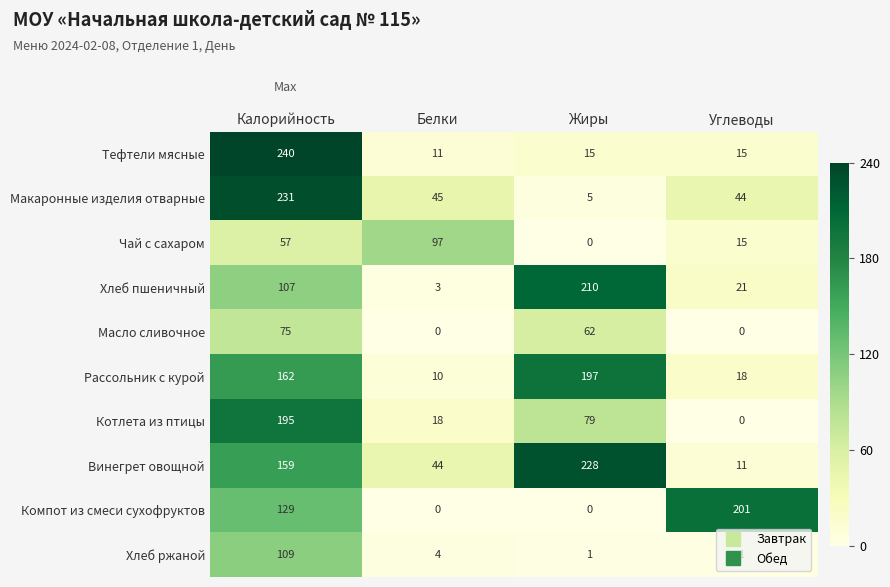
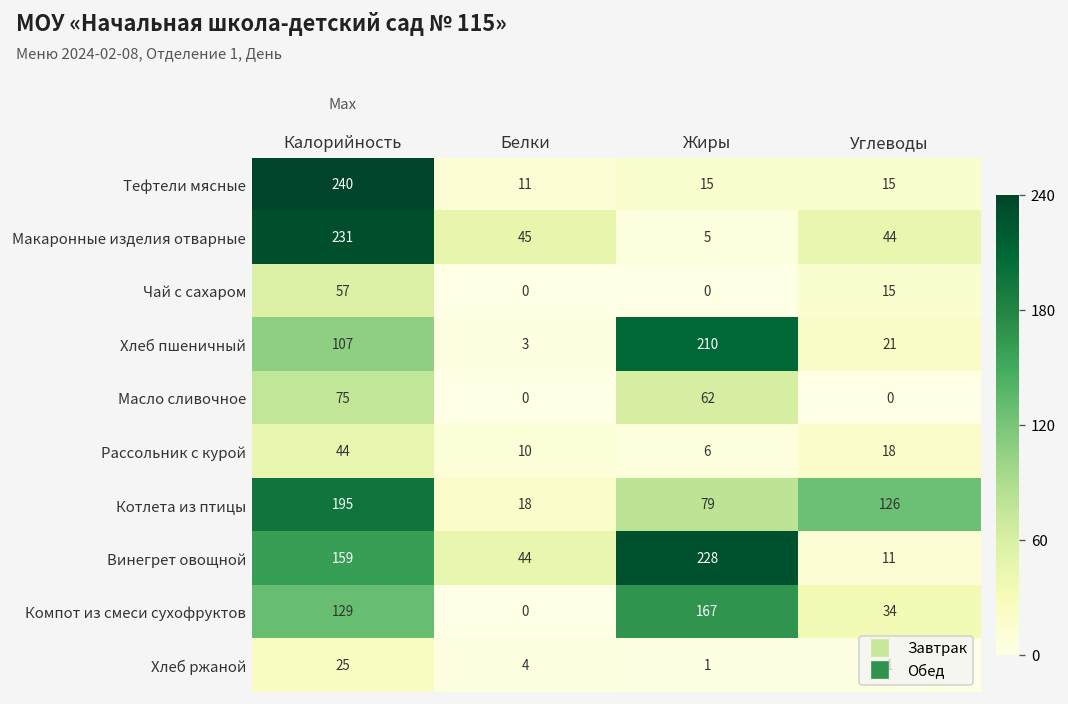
  {
    "Тефтели мясные": {
      "Калорийность": 240,
      "Белки": 11,
      "Жиры": 15,
      "Углеводы": 15
    },
    "Макаронные изделия отварные": {
      "Калорийность": 231,
      "Белки": 45,
      "Жиры": 5,
      "Углеводы": 44
    },
    "Чай с сахаром": {
      "Калорийность": 57,
-     "Белки": 97,
+     "Белки": 0,
      "Жиры": 0,
      "Углеводы": 15
    },
    "Хлеб пшеничный": {
      "Калорийность": 107,
      "Белки": 3,
      "Жиры": 210,
      "Углеводы": 21
    },
    "Масло сливочное": {
      "Калорийность": 75,
      "Белки": 0,
      "Жиры": 62,
      "Углеводы": 0
    },
    "Рассольник с курой": {
-     "Калорийность": 162,
+     "Калорийность": 44,
      "Белки": 10,
-     "Жиры": 197,
+     "Жиры": 6,
      "Углеводы": 18
    },
    "Котлета из птицы": {
      "Калорийность": 195,
      "Белки": 18,
      "Жиры": 79,
-     "Углеводы": 0
+     "Углеводы": 126
    },
    "Винегрет овощной": {
      "Калорийность": 159,
      "Белки": 44,
      "Жиры": 228,
      "Углеводы": 11
    },
    "Компот из смеси сухофруктов": {
      "Калорийность": 129,
      "Белки": 0,
-     "Жиры": 0,
-     "Углеводы": 201
+     "Жиры": 167,
+     "Углеводы": 34
    },
    "Хлеб ржаной": {
-     "Калорийность": 109,
+     "Калорийность": 25,
      "Белки": 4,
      "Жиры": 1
    }
  }
